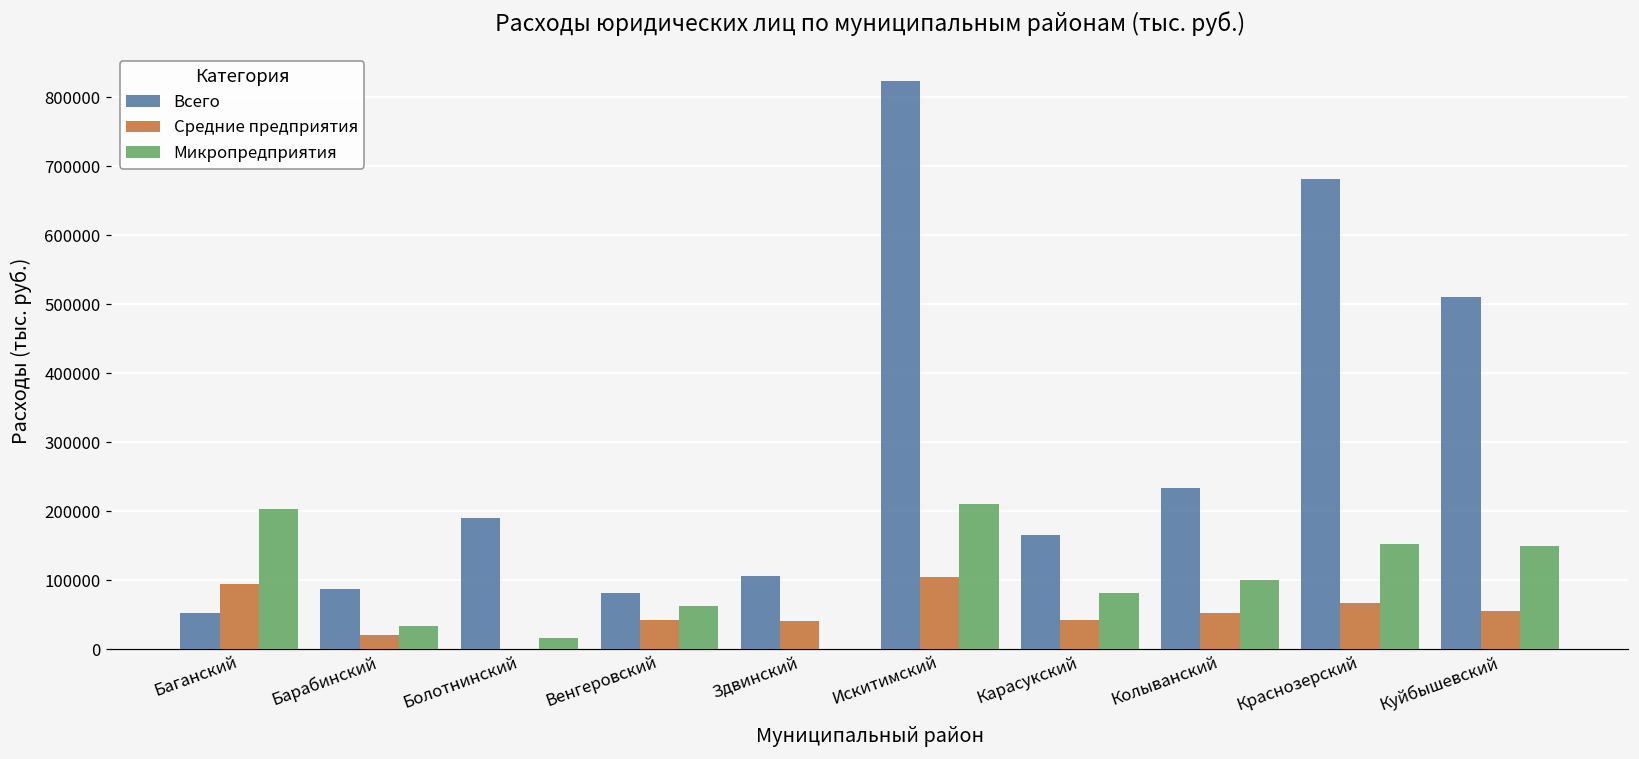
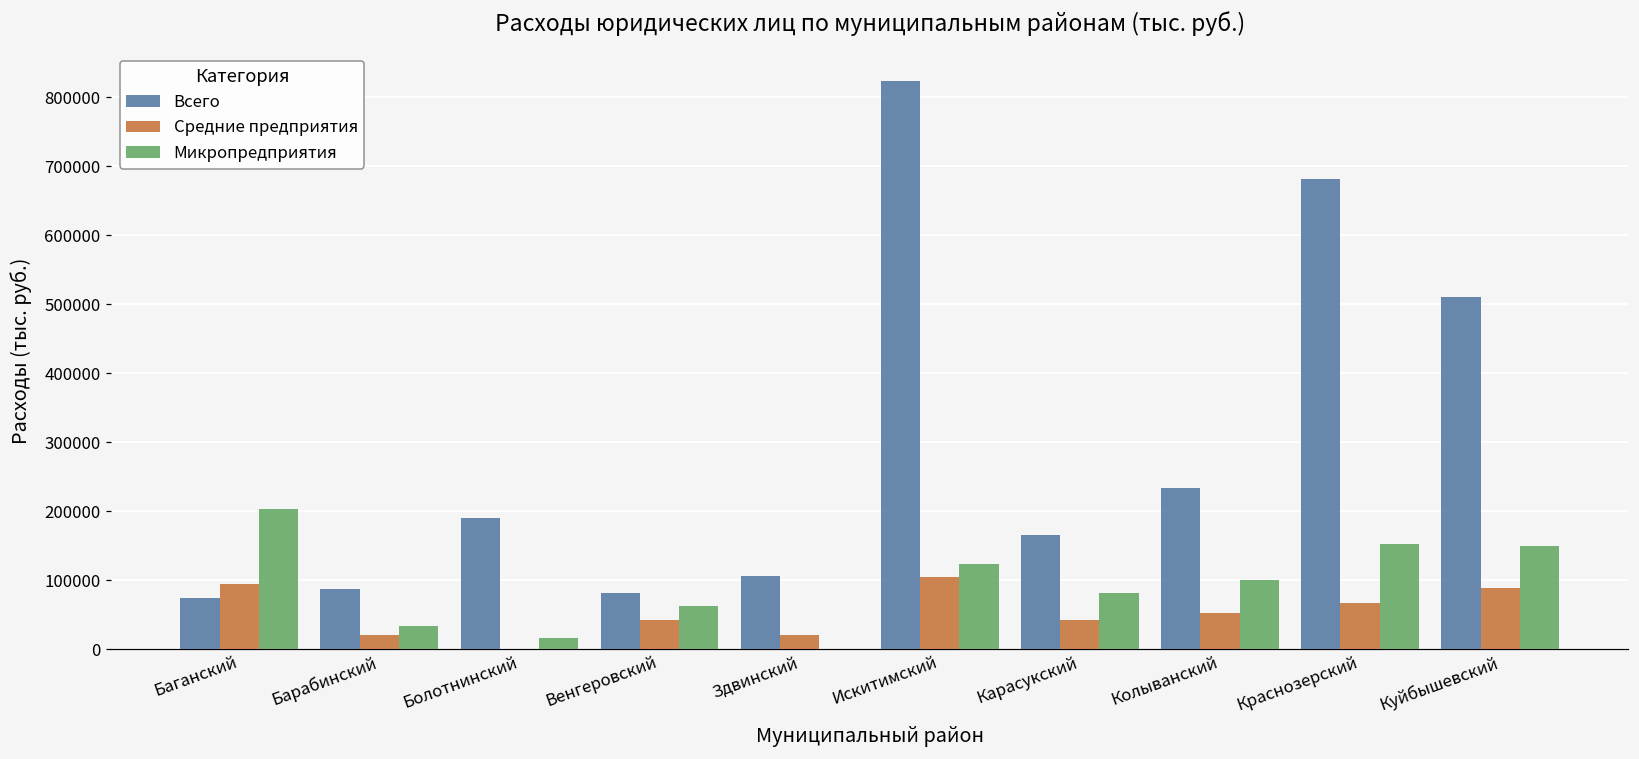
  {
    "Всего": {
-     "Баганский": 50000,
+     "Баганский": 70000,
      "Барабинский": 90000,
      "Болотнинский": 190000,
      "Венгеровский": 80000,
      "Здвинский": 110000,
      "Искитимский": 820000,
      "Карасукский": 170000,
      "Колыванский": 230000,
      "Краснозерский": 680000,
      "Куйбышевский": 510000
    },
    "Средние предприятия": {
      "Баганский": 90000,
      "Барабинский": 20000,
      "Болотнинский": 0,
      "Венгеровский": 40000,
-     "Здвинский": 40000,
+     "Здвинский": 20000,
      "Искитимский": 110000,
      "Карасукский": 40000,
      "Колыванский": 50000,
      "Краснозерский": 70000,
-     "Куйбышевский": 50000
+     "Куйбышевский": 90000
    },
    "Микропредприятия": {
      "Баганский": 200000,
      "Барабинский": 30000,
      "Болотнинский": 20000,
      "Венгеровский": 60000,
-     "Искитимский": 210000,
+     "Искитимский": 120000,
      "Карасукский": 80000,
      "Колыванский": 100000,
      "Краснозерский": 150000,
      "Куйбышевский": 150000
    }
  }
